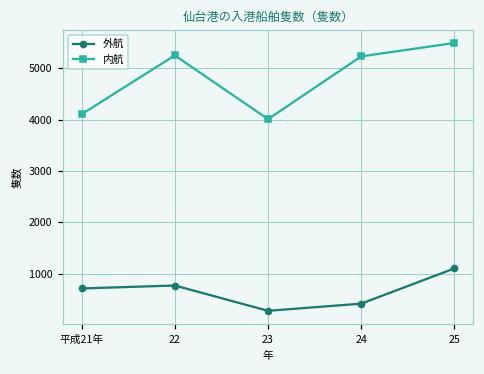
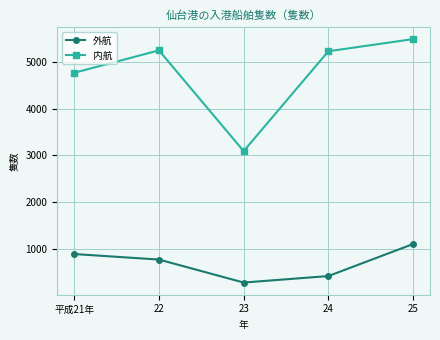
  {
    "外航": {
-     "平成21年": 700,
+     "平成21年": 900,
      "22": 800,
      "23": 300,
      "24": 400,
      "25": 1100
    },
    "内航": {
-     "平成21年": 4100,
+     "平成21年": 4800,
      "22": 5200,
-     "23": 4000,
+     "23": 3100,
      "24": 5200,
      "25": 5500
    }
  }
